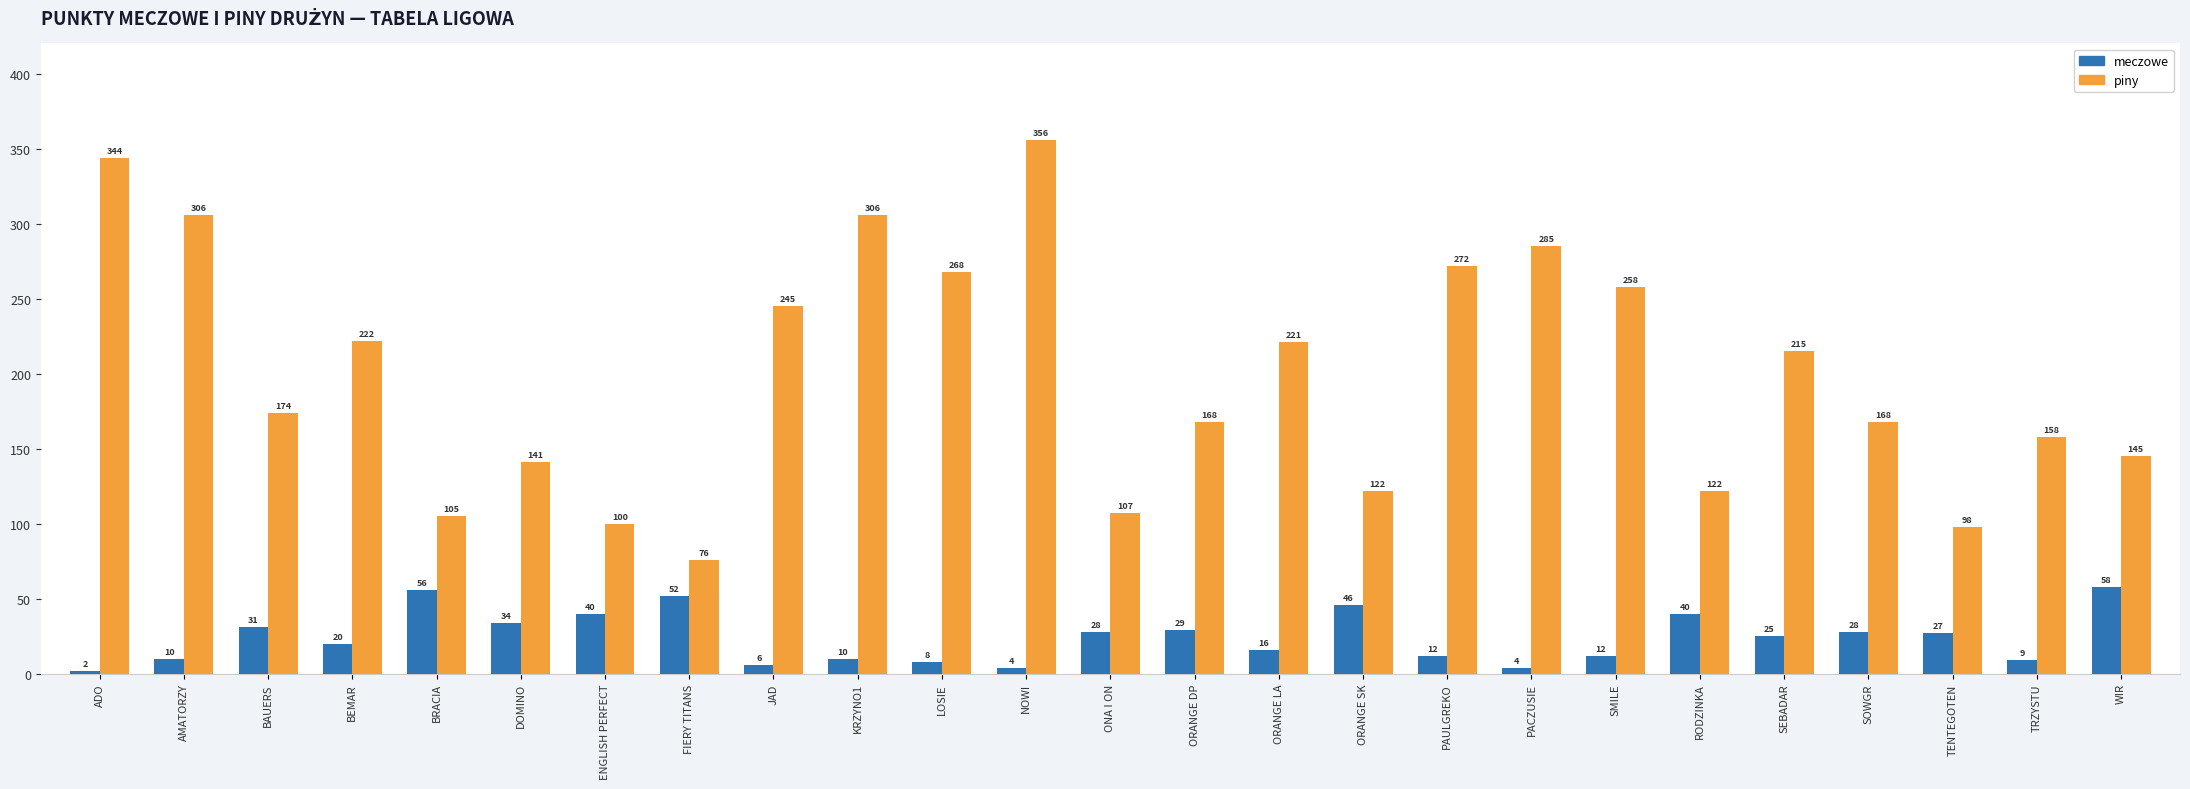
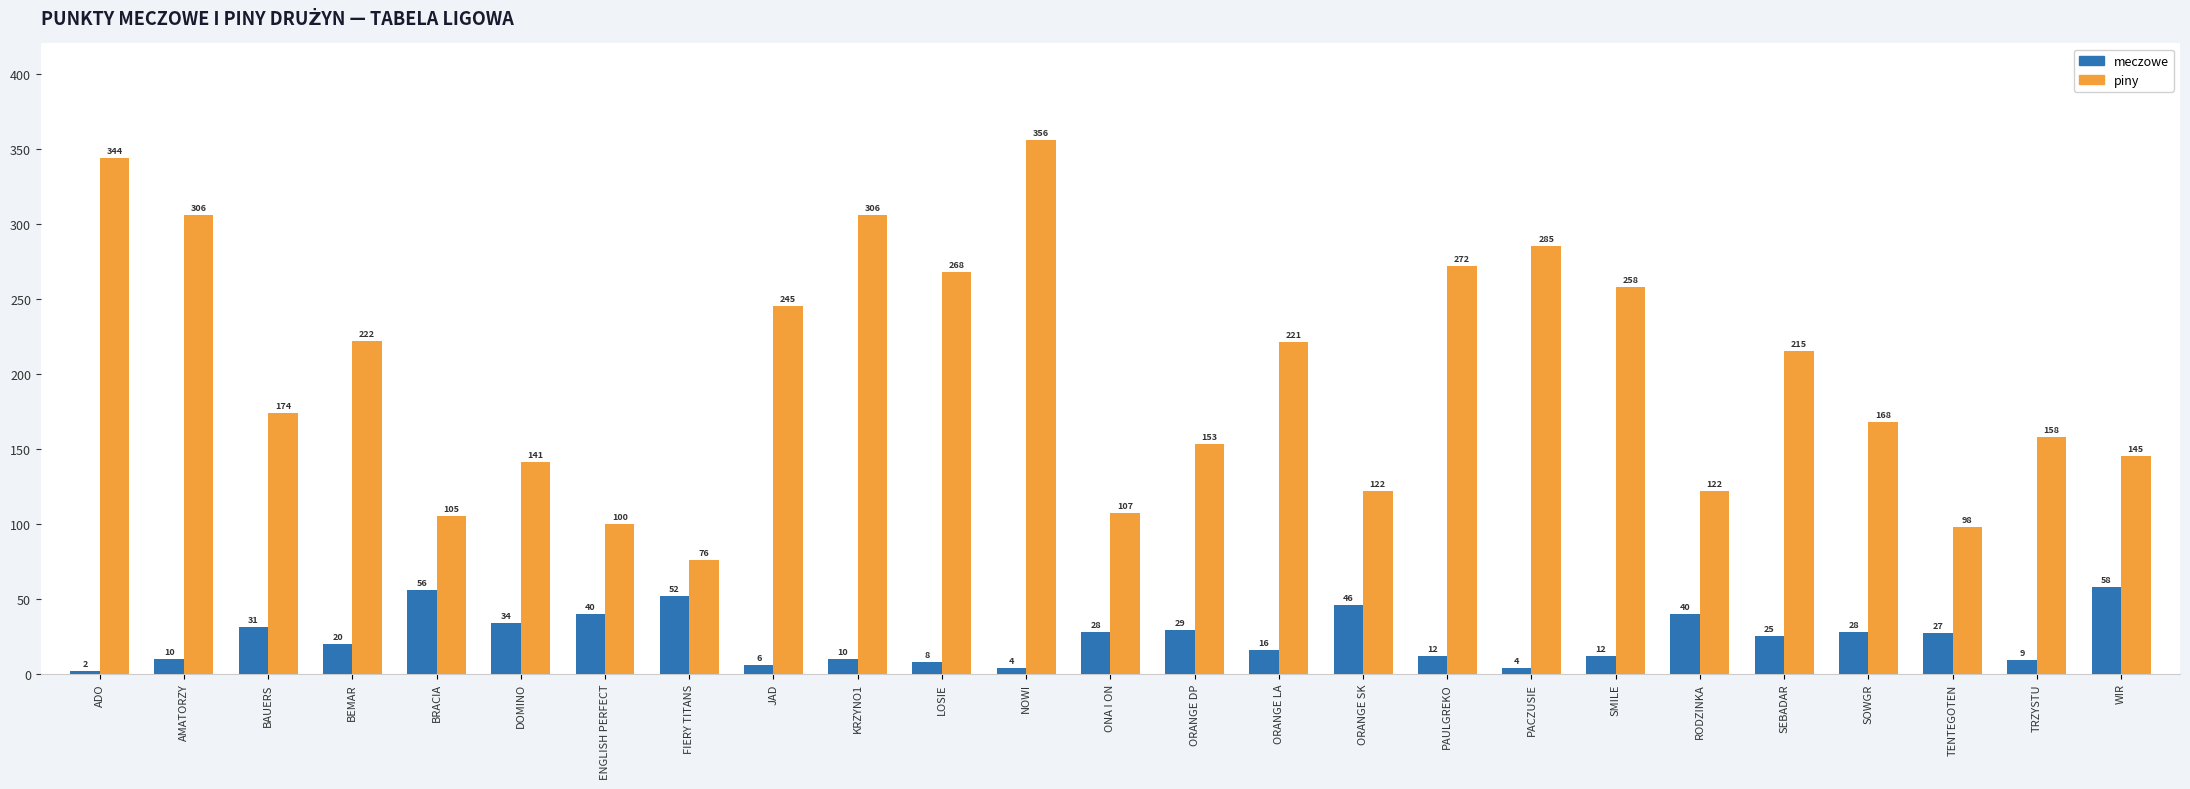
  {
    "meczowe": {
      "ADO": 2,
      "AMATORZY": 10,
      "BAUERS": 31,
      "BEMAR": 20,
      "BRACIA": 56,
      "DOMINO": 34,
      "ENGLISH PERFECT": 40,
      "FIERY TITANS": 52,
      "JAD": 6,
      "KRZYNO1": 10,
      "LOSIE": 8,
      "NOWI": 4,
      "ONA I ON": 28,
      "ORANGE DP": 29,
      "ORANGE LA": 16,
      "ORANGE SK": 46,
      "PAULGREKO": 12,
      "PACZUSIE": 4,
      "SMILE": 12,
      "RODZINKA": 40,
      "SEBADAR": 25,
      "SOWGR": 28,
      "TENTEGOTEN": 27,
      "TRZYSTU": 9,
      "WIR": 58
    },
    "piny": {
      "ADO": 344,
      "AMATORZY": 306,
      "BAUERS": 174,
      "BEMAR": 222,
      "BRACIA": 105,
      "DOMINO": 141,
      "ENGLISH PERFECT": 100,
      "FIERY TITANS": 76,
      "JAD": 245,
      "KRZYNO1": 306,
      "LOSIE": 268,
      "NOWI": 356,
      "ONA I ON": 107,
-     "ORANGE DP": 168,
+     "ORANGE DP": 153,
      "ORANGE LA": 221,
      "ORANGE SK": 122,
      "PAULGREKO": 272,
      "PACZUSIE": 285,
      "SMILE": 258,
      "RODZINKA": 122,
      "SEBADAR": 215,
      "SOWGR": 168,
      "TENTEGOTEN": 98,
      "TRZYSTU": 158,
      "WIR": 145
    }
  }
